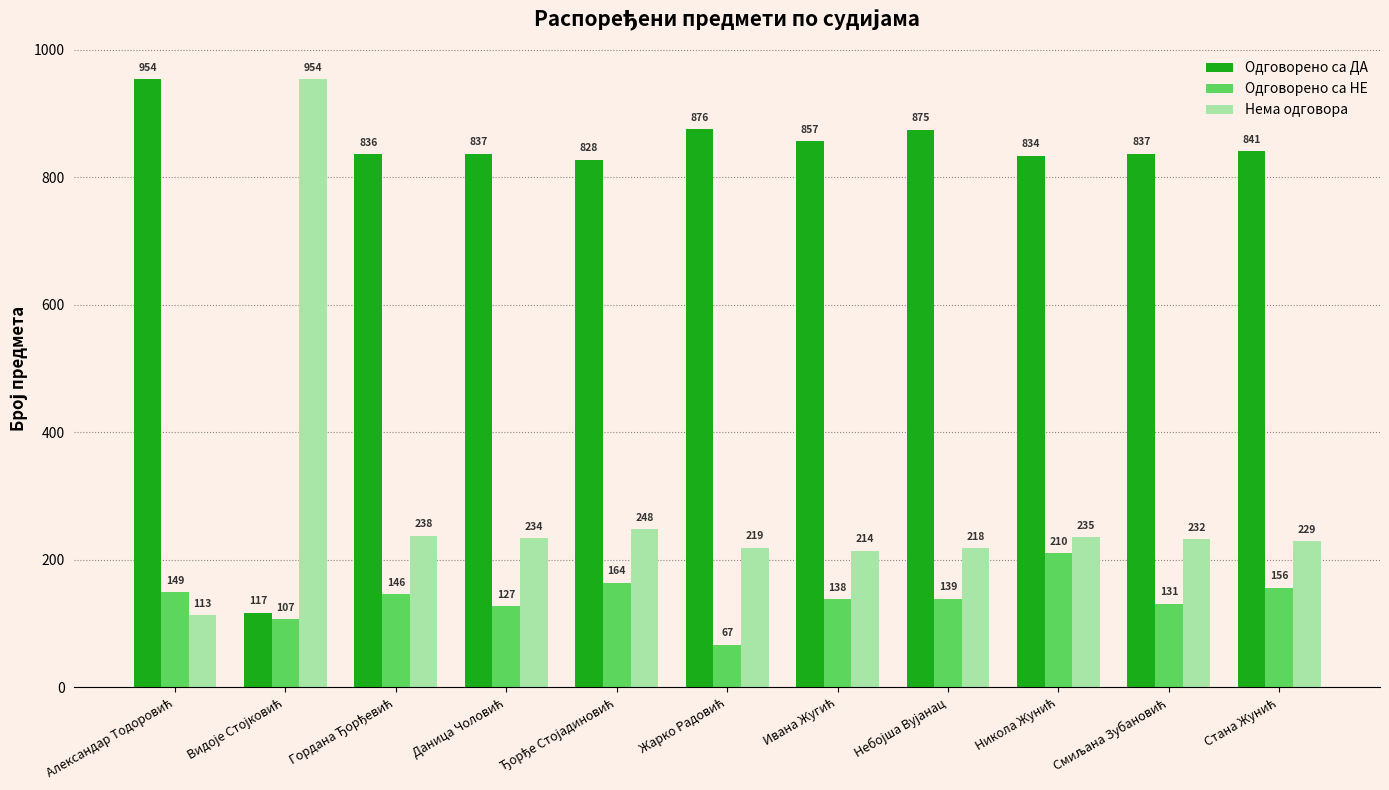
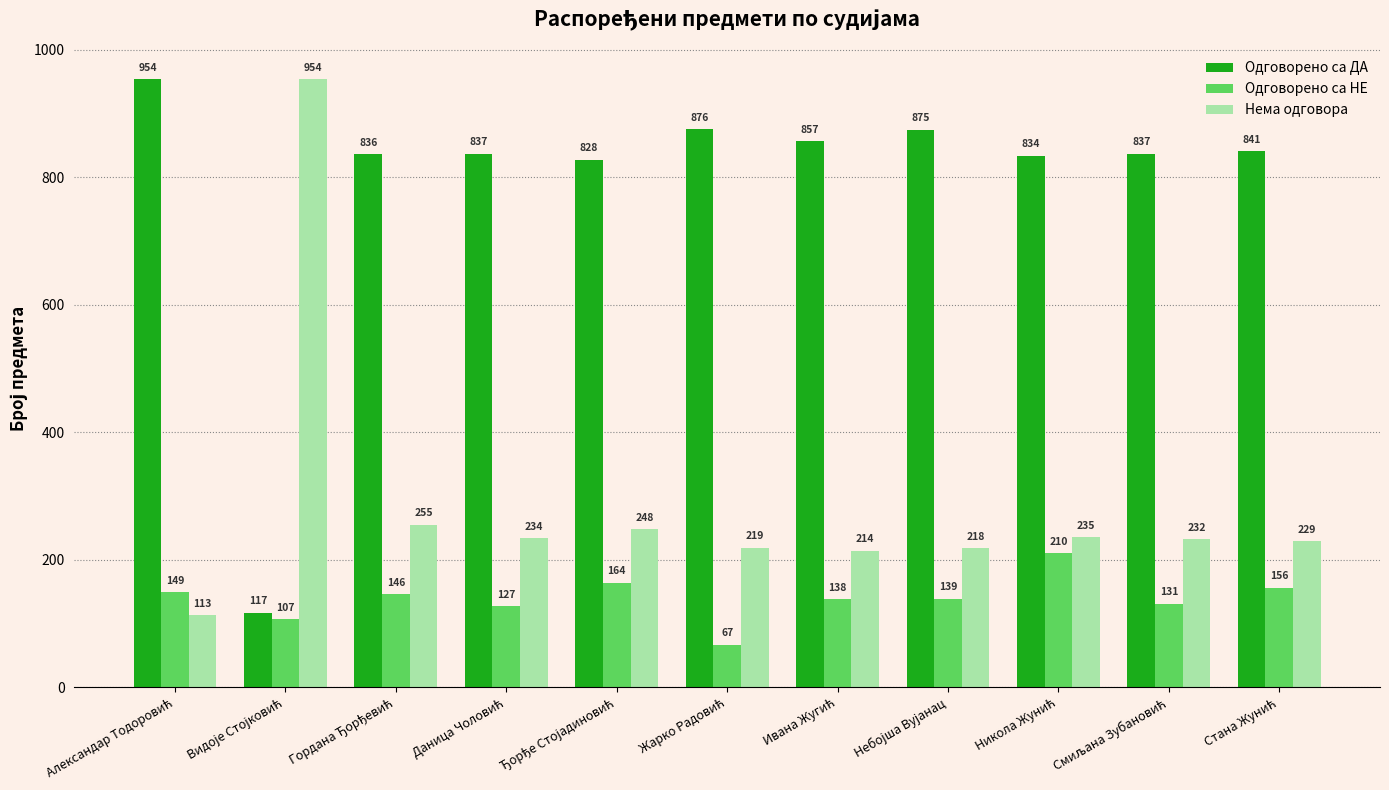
  {
    "Одговорено са ДА": {
      "Александар Тодоровић": 954,
      "Видоје Стојковић": 117,
      "Гордана Ђорђевић": 836,
      "Даница Чоловић": 837,
      "Ђорђе Стојадиновић": 828,
      "Жарко Радовић": 876,
      "Ивана Жугић": 857,
      "Небојша Вујанац": 875,
      "Никола Жунић": 834,
      "Смиљана Зубановић": 837,
      "Стана Жунић": 841
    },
    "Одговорено са НЕ": {
      "Александар Тодоровић": 149,
      "Видоје Стојковић": 107,
      "Гордана Ђорђевић": 146,
      "Даница Чоловић": 127,
      "Ђорђе Стојадиновић": 164,
      "Жарко Радовић": 67,
      "Ивана Жугић": 138,
      "Небојша Вујанац": 139,
      "Никола Жунић": 210,
      "Смиљана Зубановић": 131,
      "Стана Жунић": 156
    },
    "Нема одговора": {
      "Александар Тодоровић": 113,
      "Видоје Стојковић": 954,
-     "Гордана Ђорђевић": 238,
+     "Гордана Ђорђевић": 255,
      "Даница Чоловић": 234,
      "Ђорђе Стојадиновић": 248,
      "Жарко Радовић": 219,
      "Ивана Жугић": 214,
      "Небојша Вујанац": 218,
      "Никола Жунић": 235,
      "Смиљана Зубановић": 232,
      "Стана Жунић": 229
    }
  }
